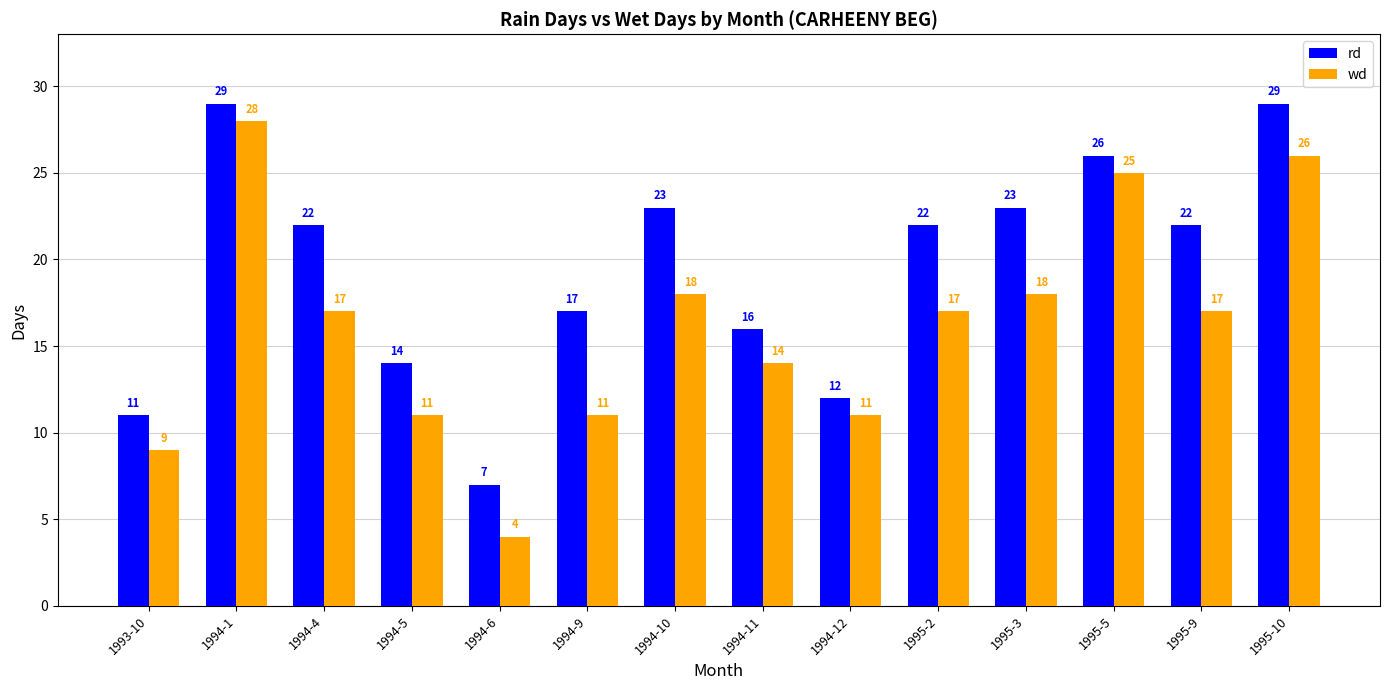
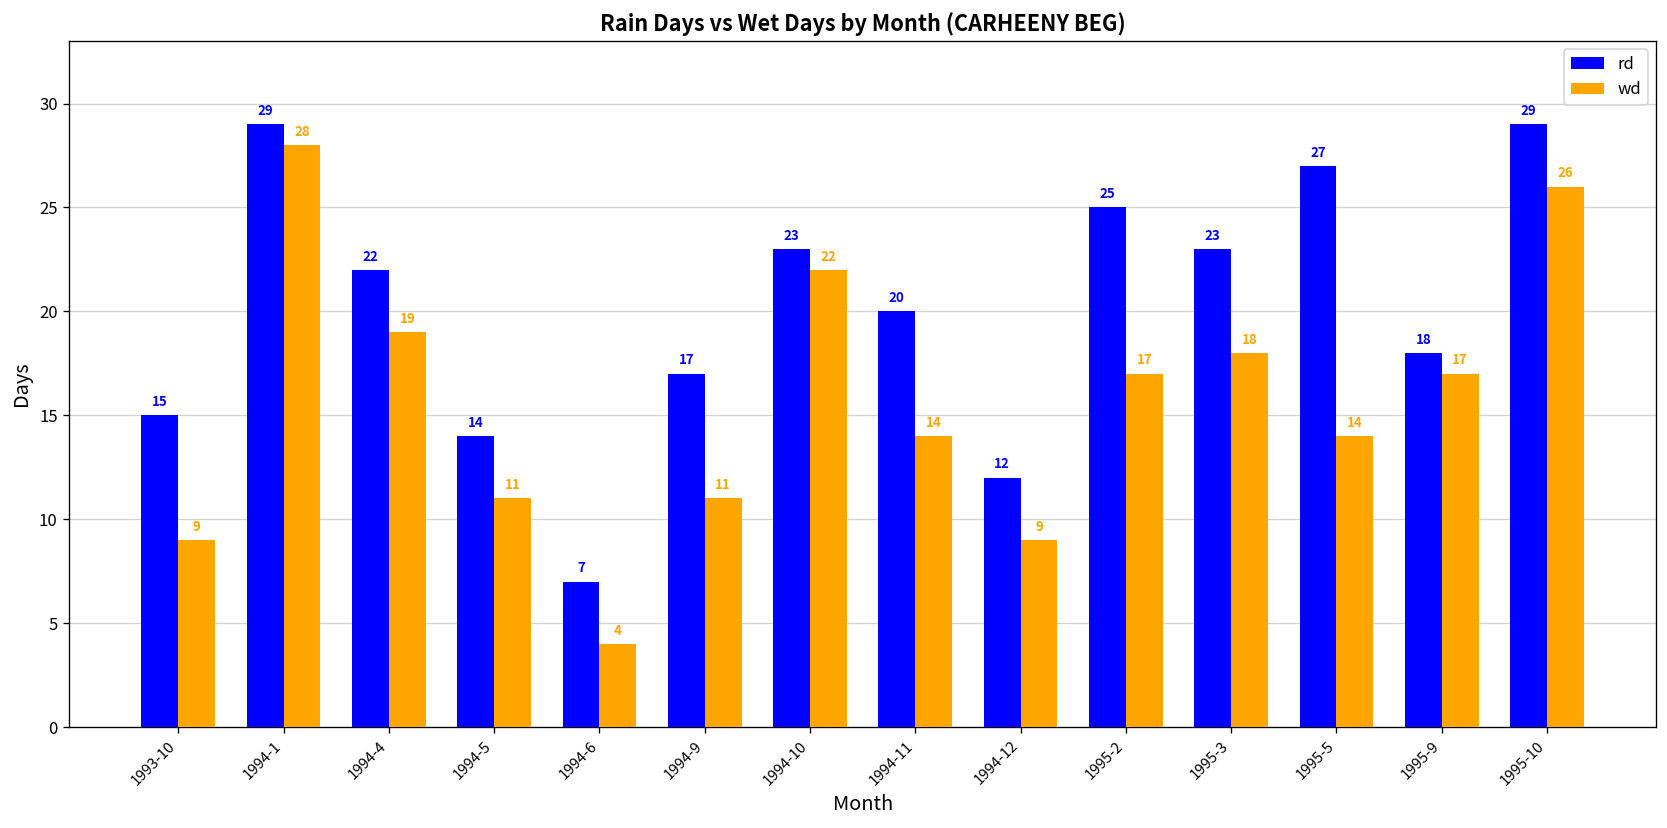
  {
    "rd": {
-     "1993-10": 11,
+     "1993-10": 15,
      "1994-1": 29,
      "1994-4": 22,
      "1994-5": 14,
      "1994-6": 7,
      "1994-9": 17,
      "1994-10": 23,
-     "1994-11": 16,
+     "1994-11": 20,
      "1994-12": 12,
-     "1995-2": 22,
+     "1995-2": 25,
      "1995-3": 23,
-     "1995-5": 26,
-     "1995-9": 22,
+     "1995-5": 27,
+     "1995-9": 18,
      "1995-10": 29
    },
    "wd": {
      "1993-10": 9,
      "1994-1": 28,
-     "1994-4": 17,
+     "1994-4": 19,
      "1994-5": 11,
      "1994-6": 4,
      "1994-9": 11,
-     "1994-10": 18,
+     "1994-10": 22,
      "1994-11": 14,
-     "1994-12": 11,
+     "1994-12": 9,
      "1995-2": 17,
      "1995-3": 18,
-     "1995-5": 25,
+     "1995-5": 14,
      "1995-9": 17,
      "1995-10": 26
    }
  }
